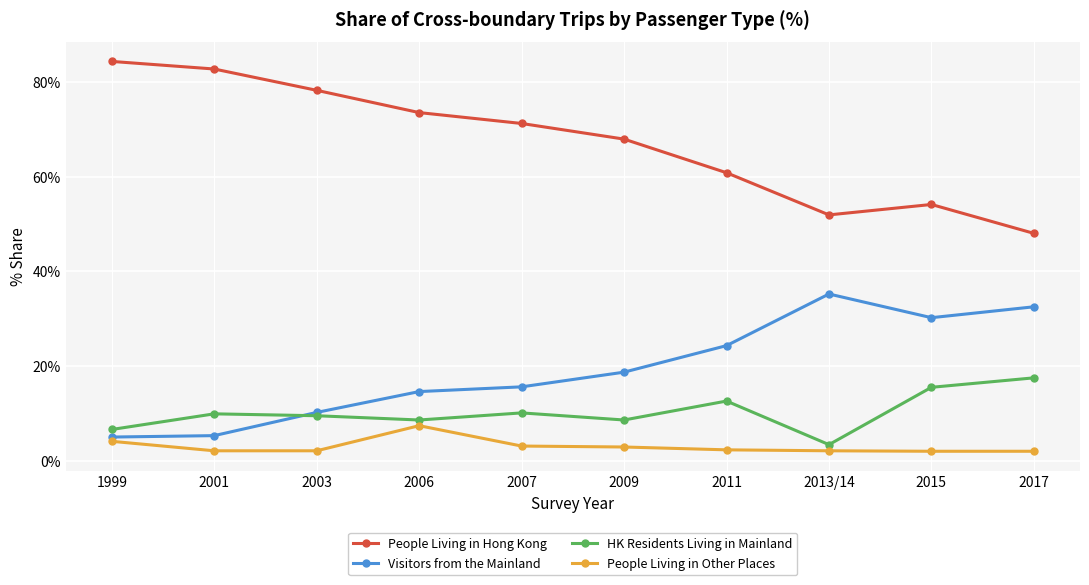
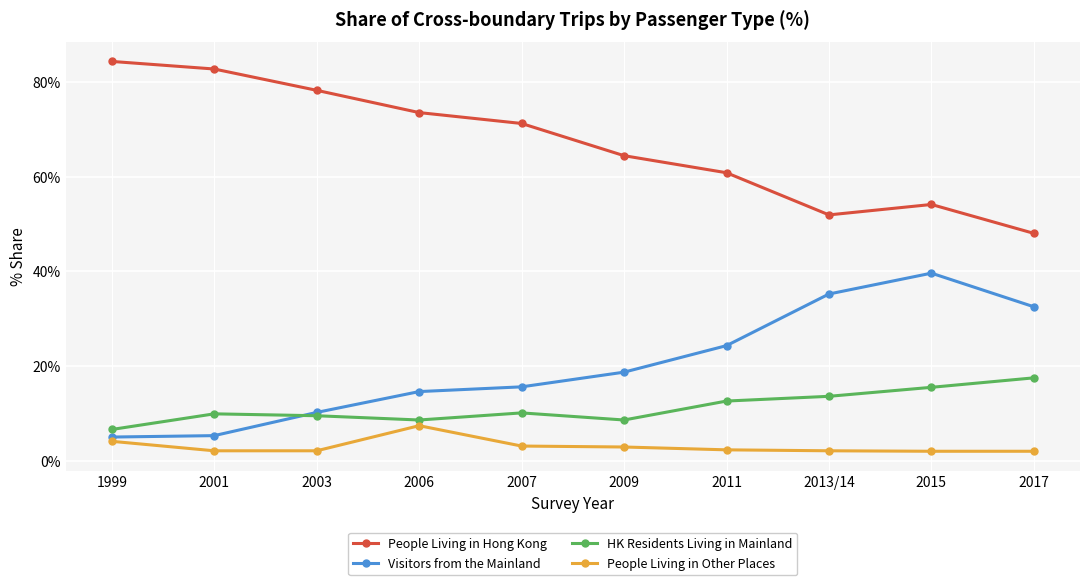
  {
    "People Living in Hong Kong": {
      "1999": "84%",
      "2001": "83%",
      "2003": "78%",
      "2006": "74%",
      "2007": "71%",
-     "2009": "68%",
+     "2009": "64%",
      "2011": "61%",
      "2013/14": "52%",
      "2015": "54%",
      "2017": "48%"
    },
    "Visitors from the Mainland": {
      "1999": "5%",
      "2001": "5%",
      "2003": "10%",
      "2006": "15%",
      "2007": "16%",
      "2009": "19%",
      "2011": "24%",
      "2013/14": "35%",
-     "2015": "30%",
+     "2015": "40%",
      "2017": "33%"
    },
    "HK Residents Living in Mainland": {
      "1999": "7%",
      "2001": "10%",
      "2003": "10%",
      "2006": "9%",
      "2007": "10%",
      "2009": "9%",
      "2011": "13%",
-     "2013/14": "3%",
+     "2013/14": "14%",
      "2015": "16%",
      "2017": "18%"
    },
    "People Living in Other Places": {
      "1999": "4%",
      "2001": "2%",
      "2003": "2%",
      "2006": "7%",
      "2007": "3%",
      "2009": "3%",
      "2011": "2%",
      "2013/14": "2%",
      "2015": "2%",
      "2017": "2%"
    }
  }
